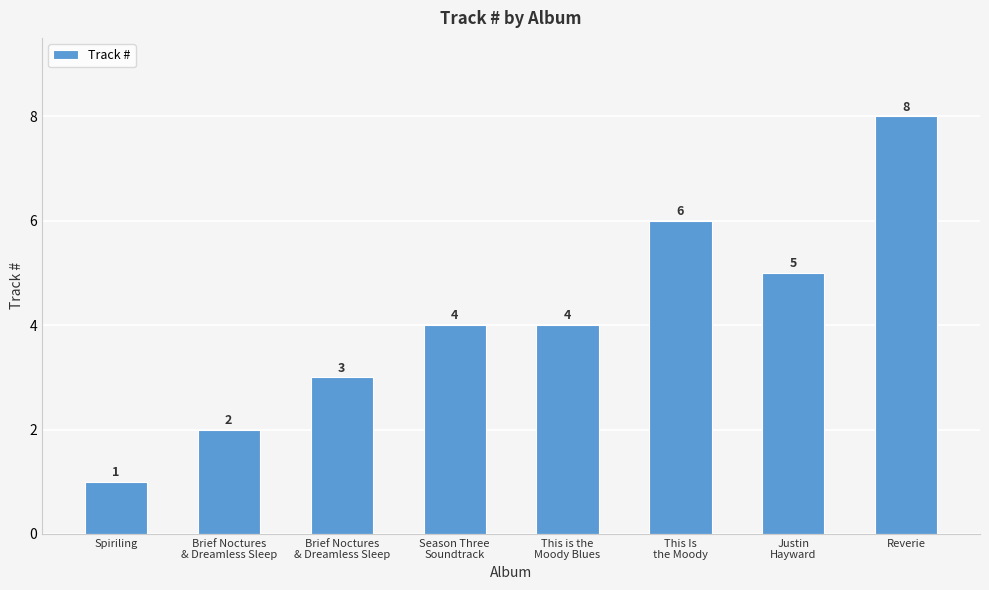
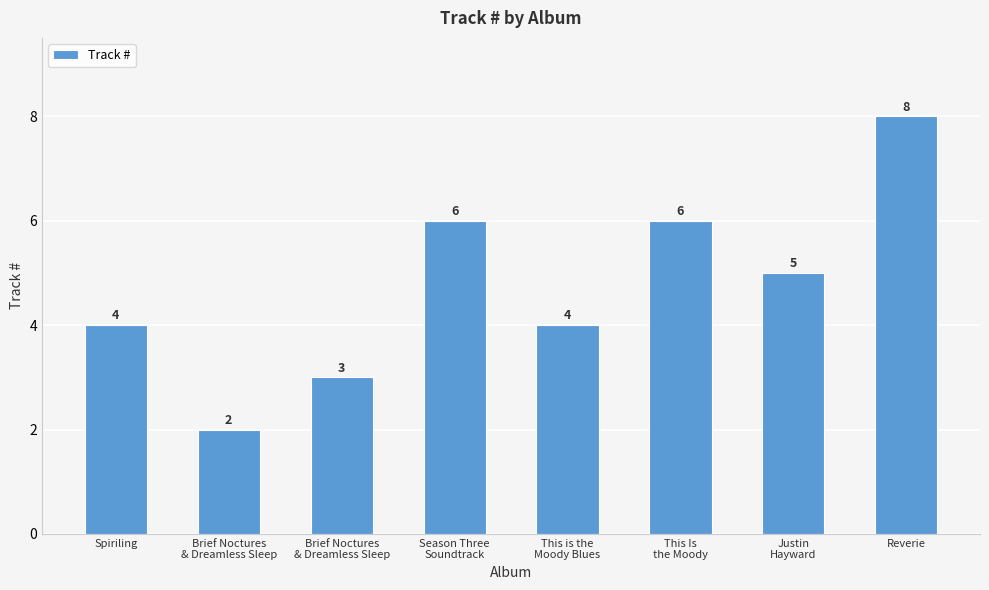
  {
-   "Spiriling": 1,
-   "Season Three Soundtrack": 4,
+   "Spiriling": 4,
+   "Season Three Soundtrack": 6,
    "This is the Moody Blues": 4,
    "This Is the Moody": 6,
    "Justin Hayward": 5,
    "Reverie": 8
  }
